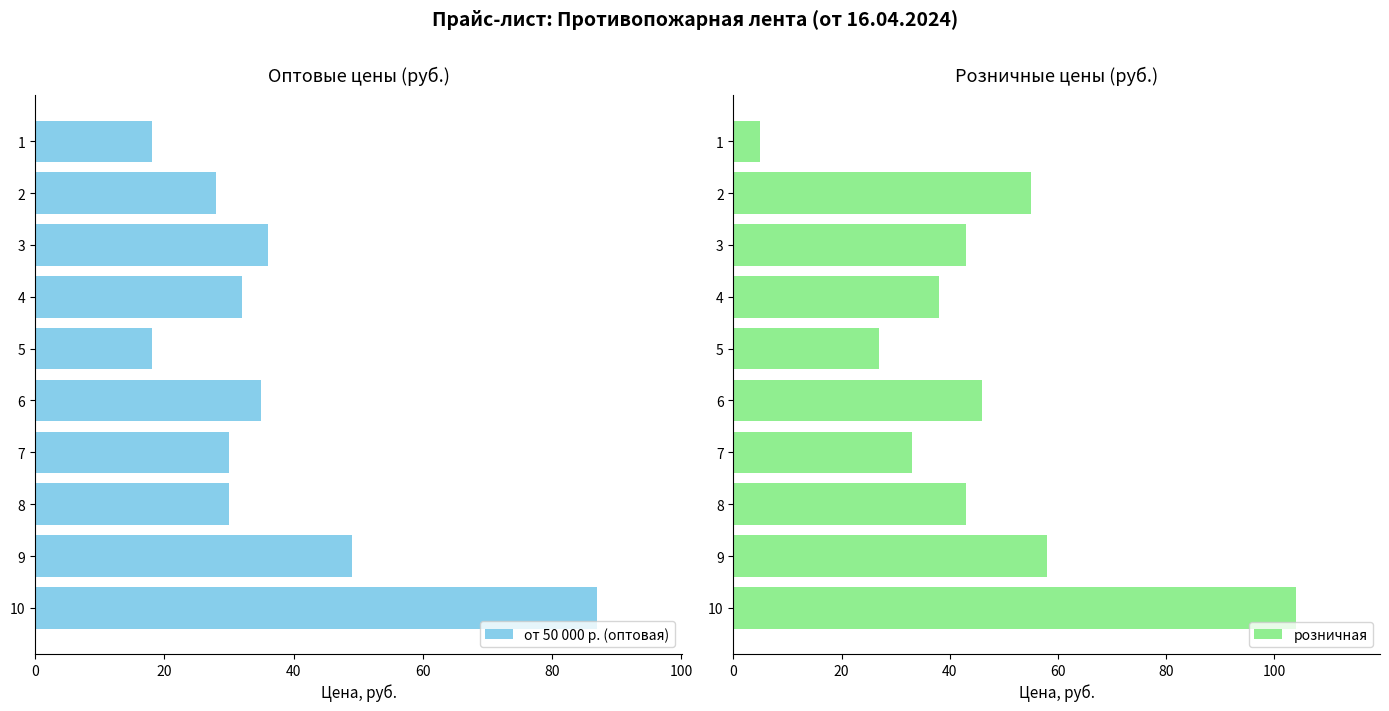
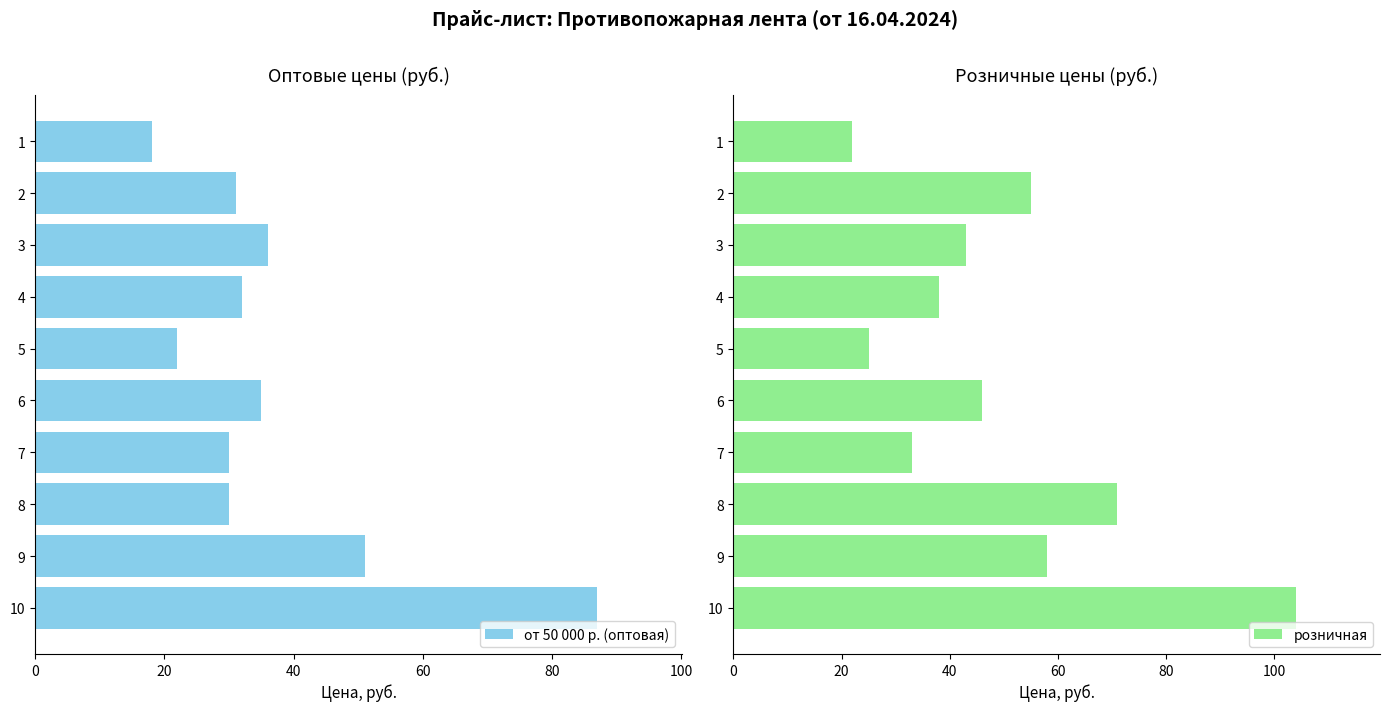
  {
    "Оптовые цены (руб.)": {
      "1": 18,
-     "2": 28,
+     "2": 31,
      "3": 36,
      "4": 32,
-     "5": 18,
+     "5": 22,
      "6": 35,
      "7": 30,
      "8": 30,
-     "9": 49,
+     "9": 51,
      "10": 87
    },
    "Розничные цены (руб.)": {
-     "1": 5,
+     "1": 22,
      "2": 55,
      "3": 43,
      "4": 38,
-     "5": 27,
+     "5": 25,
      "6": 46,
      "7": 33,
-     "8": 43,
+     "8": 71,
      "9": 58,
      "10": 104
    }
  }
